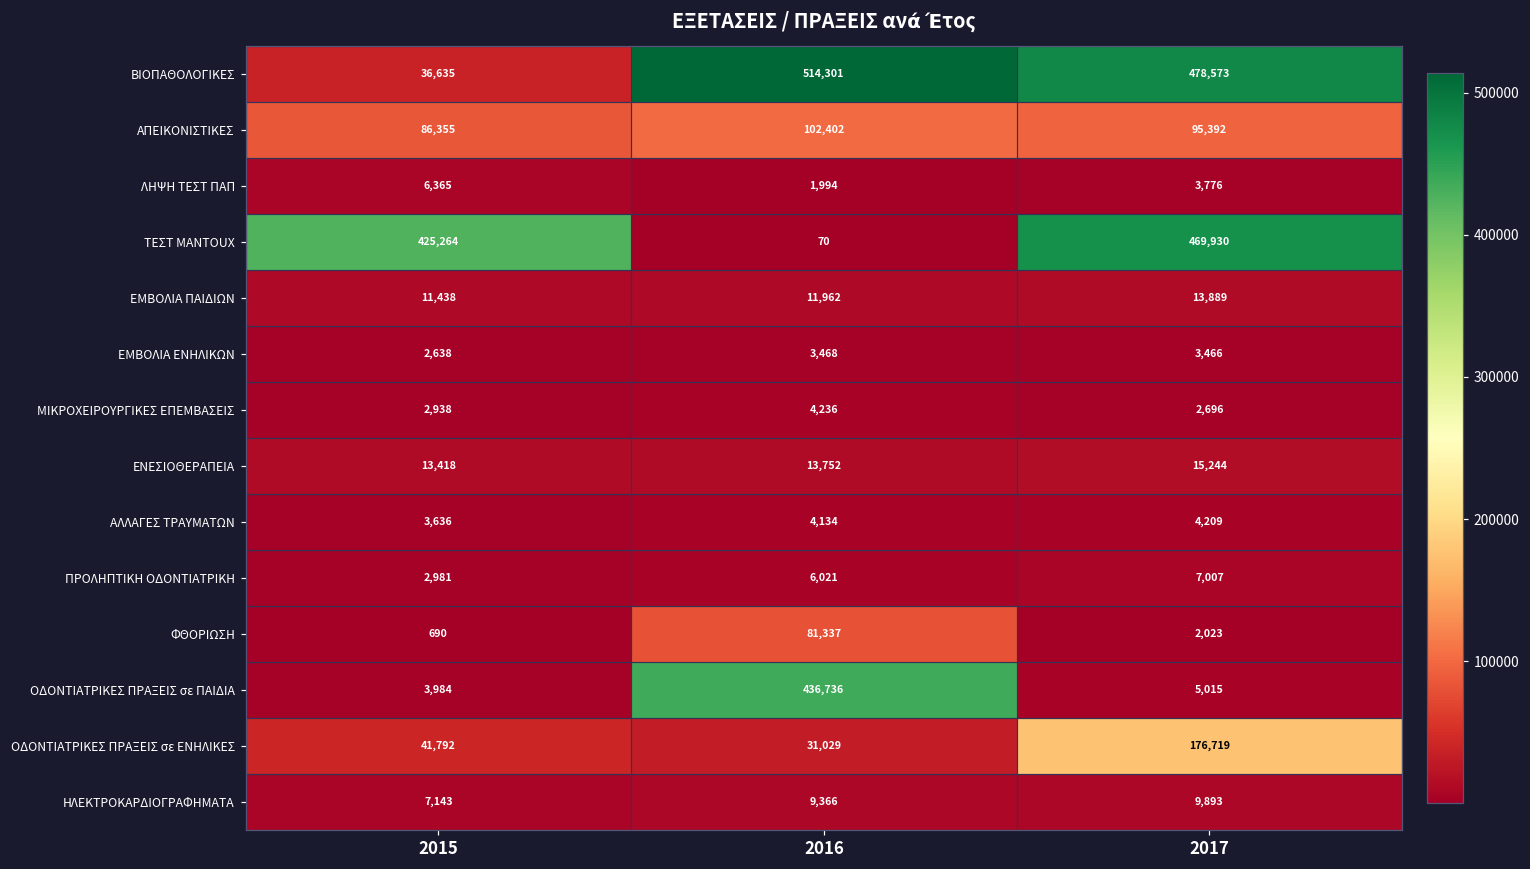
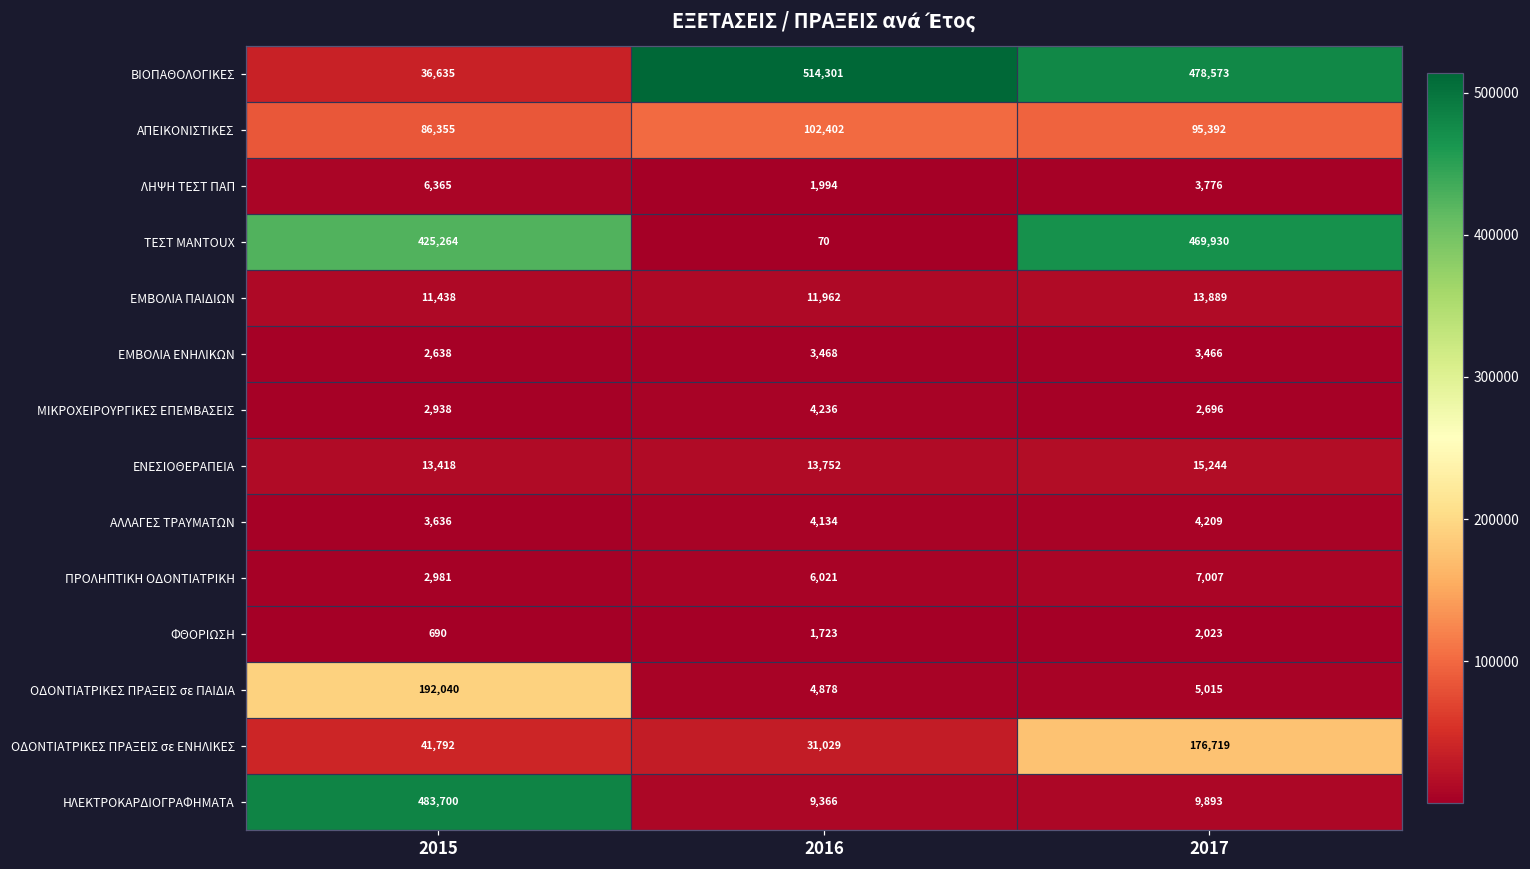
  {
    "ΒΙΟΠΑΘΟΛΟΓΙΚΕΣ": {
      "2015": "36,635",
      "2016": "514,301",
      "2017": "478,573"
    },
    "ΑΠΕΙΚΟΝΙΣΤΙΚΕΣ": {
      "2015": "86,355",
      "2016": "102,402",
      "2017": "95,392"
    },
    "ΛΗΨΗ ΤΕΣΤ ΠΑΠ": {
      "2015": "6,365",
      "2016": "1,994",
      "2017": "3,776"
    },
    "ΤΕΣΤ MANTOUX": {
      "2015": "425,264",
      "2016": "70",
      "2017": "469,930"
    },
    "ΕΜΒΟΛΙΑ ΠΑΙΔΙΩΝ": {
      "2015": "11,438",
      "2016": "11,962",
      "2017": "13,889"
    },
    "ΕΜΒΟΛΙΑ ΕΝΗΛΙΚΩΝ": {
      "2015": "2,638",
      "2016": "3,468",
      "2017": "3,466"
    },
    "ΜΙΚΡΟΧΕΙΡΟΥΡΓΙΚΕΣ ΕΠΕΜΒΑΣΕΙΣ": {
      "2015": "2,938",
      "2016": "4,236",
      "2017": "2,696"
    },
    "ΕΝΕΣΙΟΘΕΡΑΠΕΙΑ": {
      "2015": "13,418",
      "2016": "13,752",
      "2017": "15,244"
    },
    "ΑΛΛΑΓΕΣ ΤΡΑΥΜΑΤΩΝ": {
      "2015": "3,636",
      "2016": "4,134",
      "2017": "4,209"
    },
    "ΠΡΟΛΗΠΤΙΚΗ ΟΔΟΝΤΙΑΤΡΙΚΗ": {
      "2015": "2,981",
      "2016": "6,021",
      "2017": "7,007"
    },
    "ΦΘΟΡΙΩΣΗ": {
      "2015": "690",
-     "2016": "81,337",
+     "2016": "1,723",
      "2017": "2,023"
    },
    "ΟΔΟΝΤΙΑΤΡΙΚΕΣ ΠΡΑΞΕΙΣ σε ΠΑΙΔΙΑ": {
-     "2015": "3,984",
-     "2016": "436,736",
+     "2015": "192,040",
+     "2016": "4,878",
      "2017": "5,015"
    },
    "ΟΔΟΝΤΙΑΤΡΙΚΕΣ ΠΡΑΞΕΙΣ σε ΕΝΗΛΙΚΕΣ": {
      "2015": "41,792",
      "2016": "31,029",
      "2017": "176,719"
    },
    "ΗΛΕΚΤΡΟΚΑΡΔΙΟΓΡΑΦΗΜΑΤΑ": {
-     "2015": "7,143",
+     "2015": "483,700",
      "2016": "9,366",
      "2017": "9,893"
    }
  }
